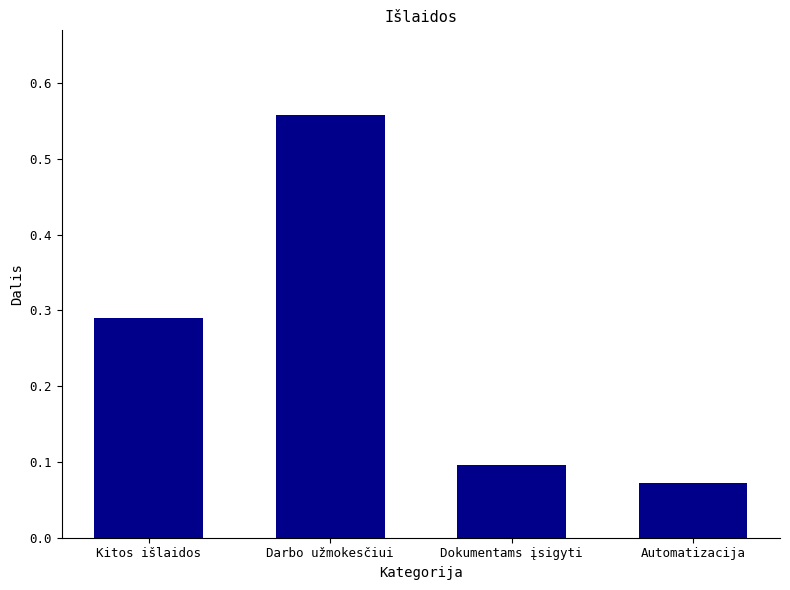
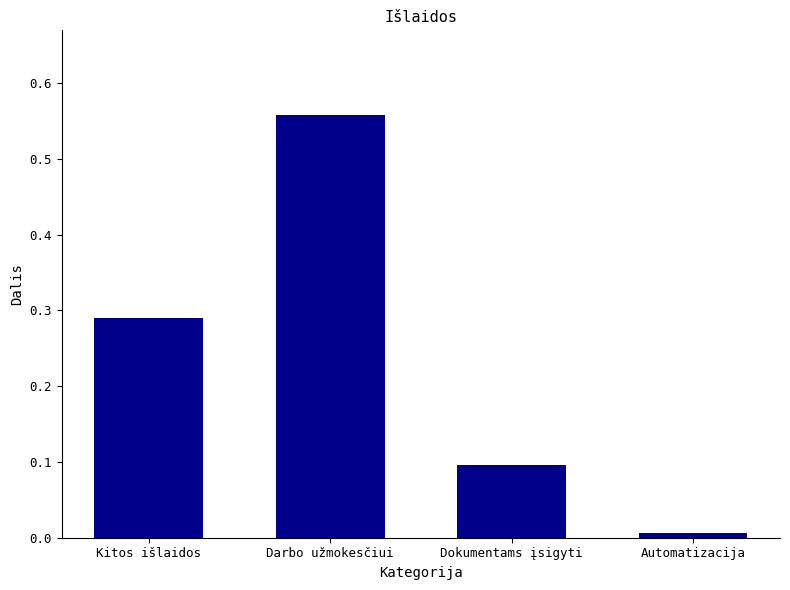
  {
    "Kitos išlaidos": 0.29,
    "Darbo užmokesčiui": 0.56,
    "Dokumentams įsigyti": 0.10,
-   "Automatizacija": 0.07
+   "Automatizacija": 0.01
  }
